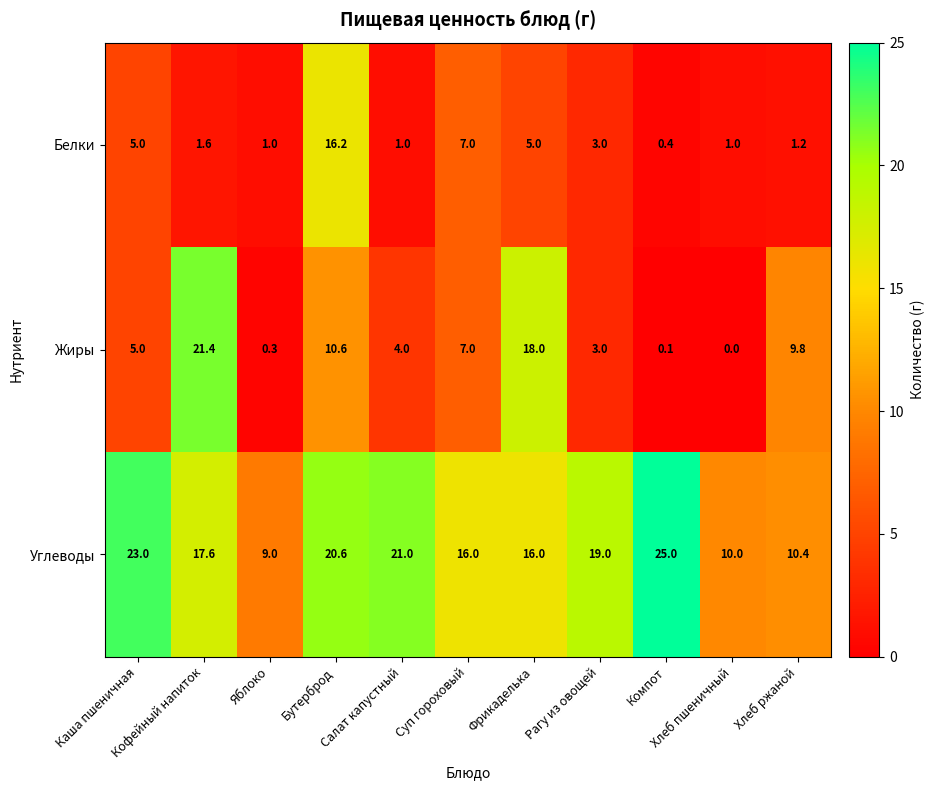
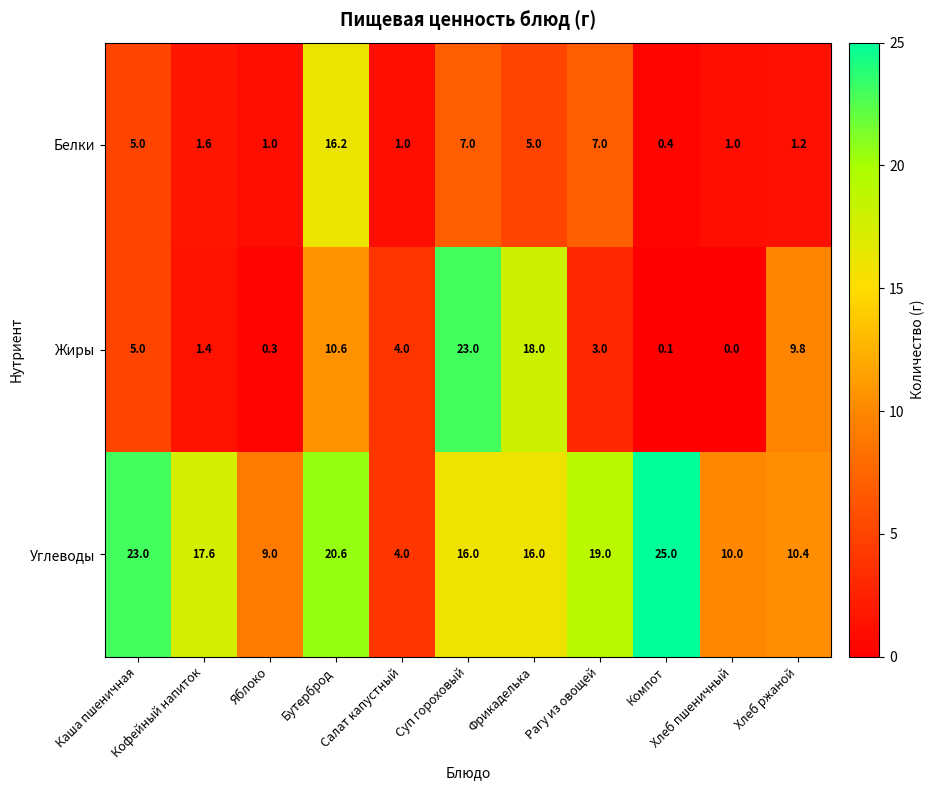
  {
    "Белки": {
      "Каша пшеничная": 5.0,
      "Кофейный напиток": 1.6,
      "Яблоко": 1.0,
      "Бутерброд": 16.2,
      "Салат капустный": 1.0,
      "Суп гороховый": 7.0,
      "Фрикаделька": 5.0,
-     "Рагу из овощей": 3.0,
+     "Рагу из овощей": 7.0,
      "Компот": 0.4,
      "Хлеб пшеничный": 1.0,
      "Хлеб ржаной": 1.2
    },
    "Жиры": {
      "Каша пшеничная": 5.0,
-     "Кофейный напиток": 21.4,
+     "Кофейный напиток": 1.4,
      "Яблоко": 0.3,
      "Бутерброд": 10.6,
      "Салат капустный": 4.0,
-     "Суп гороховый": 7.0,
+     "Суп гороховый": 23.0,
      "Фрикаделька": 18.0,
      "Рагу из овощей": 3.0,
      "Компот": 0.1,
      "Хлеб пшеничный": 0.0,
      "Хлеб ржаной": 9.8
    },
    "Углеводы": {
      "Каша пшеничная": 23.0,
      "Кофейный напиток": 17.6,
      "Яблоко": 9.0,
      "Бутерброд": 20.6,
-     "Салат капустный": 21.0,
+     "Салат капустный": 4.0,
      "Суп гороховый": 16.0,
      "Фрикаделька": 16.0,
      "Рагу из овощей": 19.0,
      "Компот": 25.0,
      "Хлеб пшеничный": 10.0,
      "Хлеб ржаной": 10.4
    }
  }
